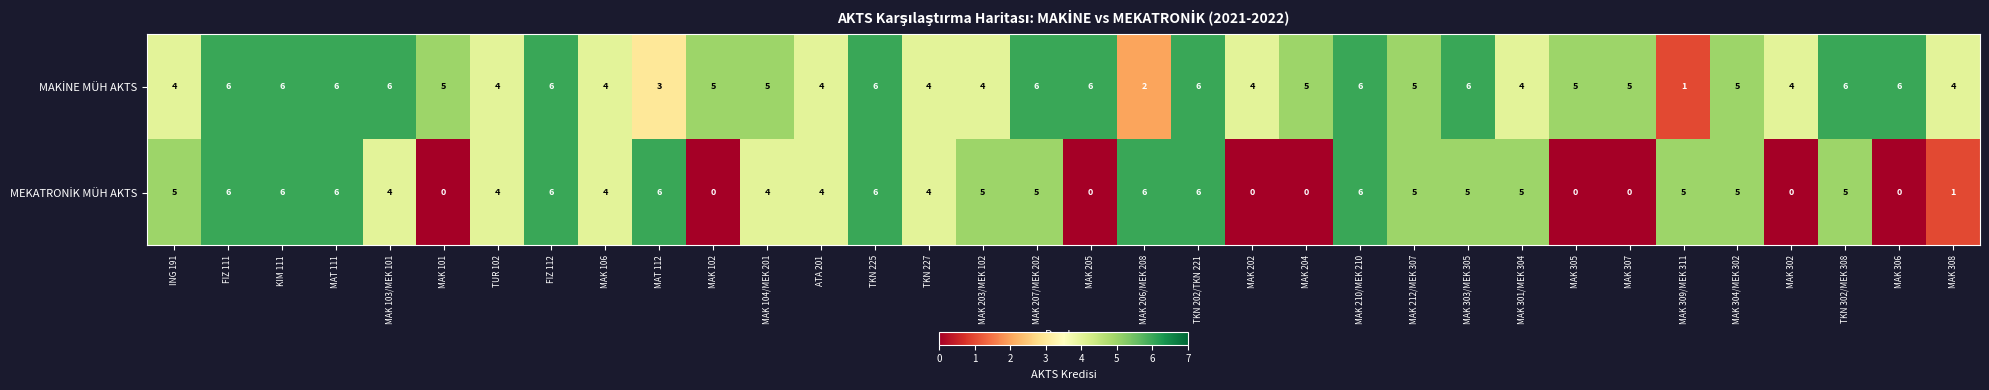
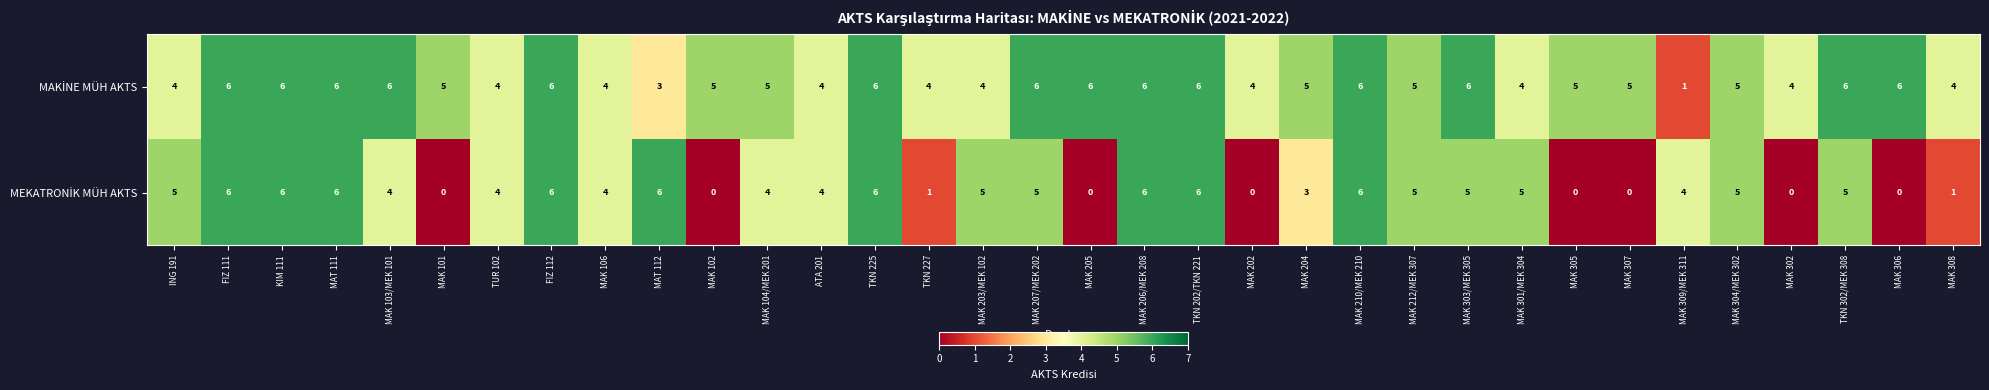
  {
    "MAKİNE MÜH AKTS": {
      "ING 191": 4,
      "FIZ 111": 6,
      "KIM 111": 6,
      "MAT 111": 6,
      "MAK 103/MEK 101": 6,
      "MAK 101": 5,
      "TUR 102": 4,
      "FIZ 112": 6,
      "MAK 106": 4,
      "MAT 112": 3,
      "MAK 102": 5,
      "MAK 104/MEK 201": 5,
      "ATA 201": 4,
      "TKN 225": 6,
      "TKN 227": 4,
      "MAK 203/MEK 102": 4,
      "MAK 207/MEK 202": 6,
      "MAK 205": 6,
-     "MAK 206/MEK 208": 2,
+     "MAK 206/MEK 208": 6,
      "TKN 202/TKN 221": 6,
      "MAK 202": 4,
      "MAK 204": 5,
      "MAK 210/MEK 210": 6,
      "MAK 212/MEK 307": 5,
      "MAK 303/MEK 305": 6,
      "MAK 301/MEK 304": 4,
      "MAK 305": 5,
      "MAK 307": 5,
      "MAK 309/MEK 311": 1,
      "MAK 304/MEK 302": 5,
      "MAK 302": 4,
      "TKN 302/MEK 308": 6,
      "MAK 306": 6,
      "MAK 308": 4
    },
    "MEKATRONİK MÜH AKTS": {
      "ING 191": 5,
      "FIZ 111": 6,
      "KIM 111": 6,
      "MAT 111": 6,
      "MAK 103/MEK 101": 4,
      "MAK 101": 0,
      "TUR 102": 4,
      "FIZ 112": 6,
      "MAK 106": 4,
      "MAT 112": 6,
      "MAK 102": 0,
      "MAK 104/MEK 201": 4,
      "ATA 201": 4,
      "TKN 225": 6,
-     "TKN 227": 4,
+     "TKN 227": 1,
      "MAK 203/MEK 102": 5,
      "MAK 207/MEK 202": 5,
      "MAK 205": 0,
      "MAK 206/MEK 208": 6,
      "TKN 202/TKN 221": 6,
      "MAK 202": 0,
-     "MAK 204": 0,
+     "MAK 204": 3,
      "MAK 210/MEK 210": 6,
      "MAK 212/MEK 307": 5,
      "MAK 303/MEK 305": 5,
      "MAK 301/MEK 304": 5,
      "MAK 305": 0,
      "MAK 307": 0,
-     "MAK 309/MEK 311": 5,
+     "MAK 309/MEK 311": 4,
      "MAK 304/MEK 302": 5,
      "MAK 302": 0,
      "TKN 302/MEK 308": 5,
      "MAK 306": 0,
      "MAK 308": 1
    }
  }
